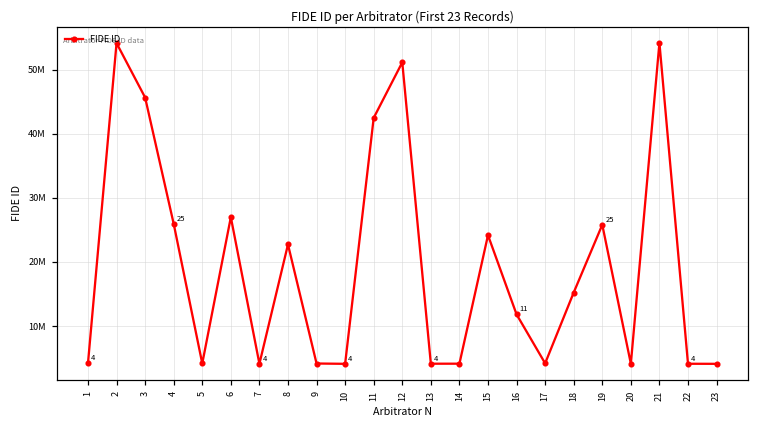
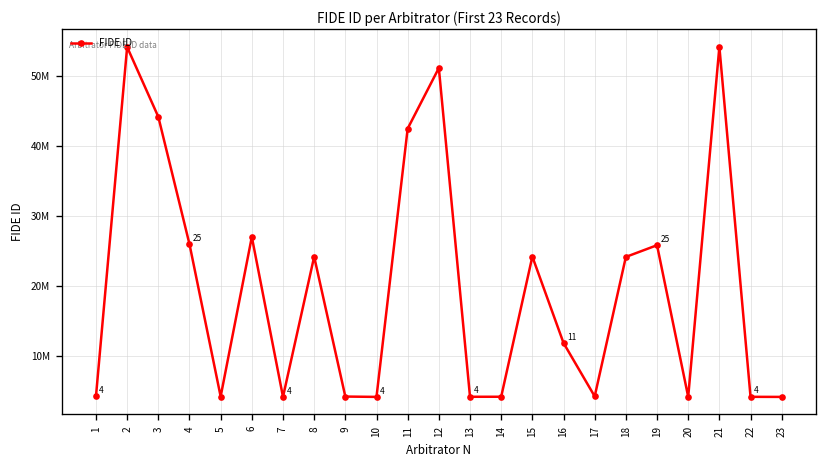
  {
    "2": 54000000,
-   "3": 46000000,
+   "3": 44000000,
    "5": 4000000,
    "6": 27000000,
-   "8": 23000000,
+   "8": 24000000,
    "9": 4000000,
    "11": 42000000,
    "12": 51000000,
    "14": 4000000,
    "15": 24000000,
    "17": 4000000,
-   "18": 15000000,
+   "18": 24000000,
    "20": 4000000,
    "21": 54000000,
    "23": 4000000
  }
